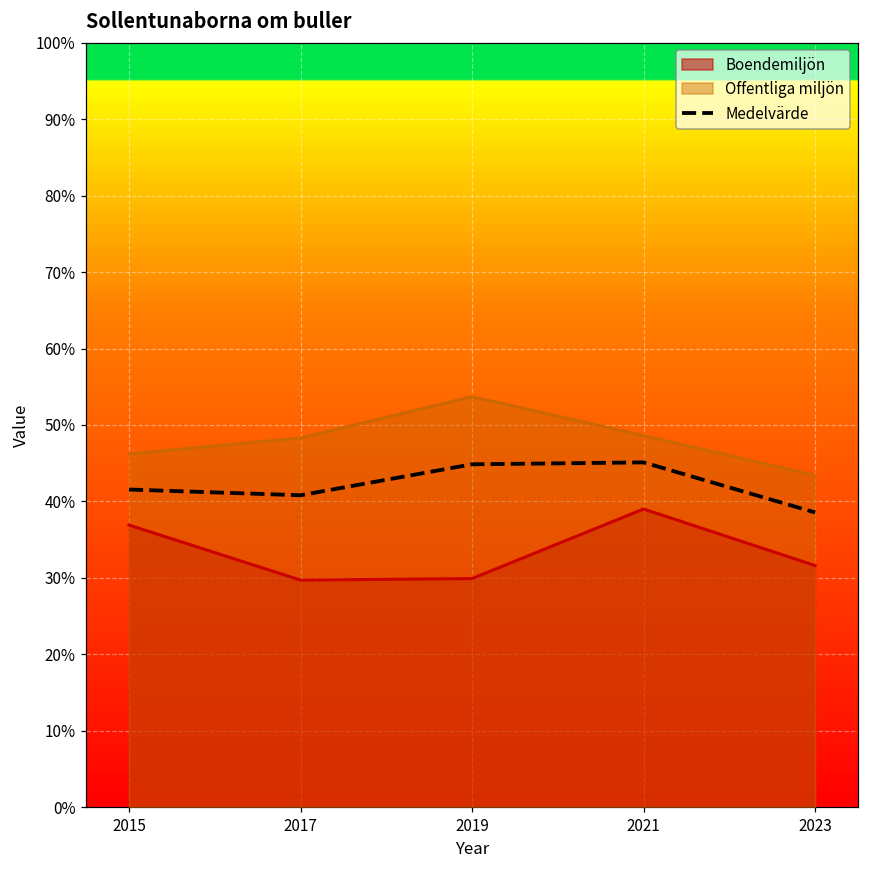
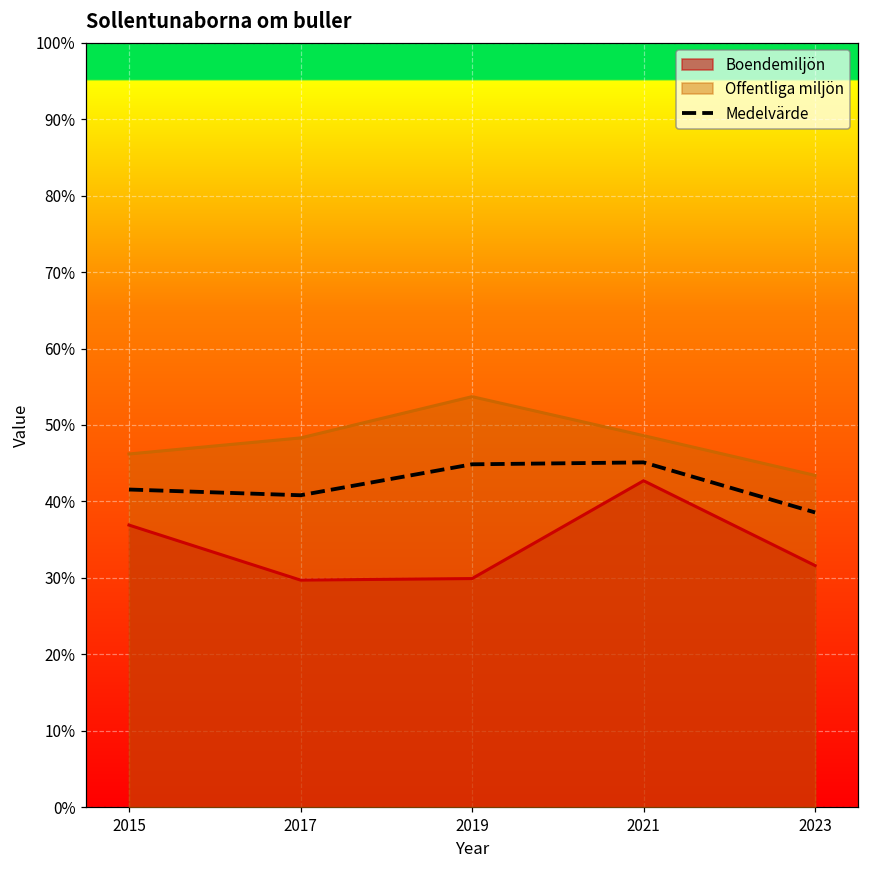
  {
    "Boendemiljön": {
      "2015": "37%",
      "2017": "30%",
      "2019": "30%",
-     "2021": "39%",
+     "2021": "43%",
      "2023": "32%"
    },
    "Offentliga miljön": {
      "2015": "46%",
      "2017": "48%",
      "2019": "54%",
      "2021": "49%",
      "2023": "43%"
    },
    "Medelvärde": {
      "2015": "42%",
      "2017": "41%",
      "2019": "45%",
      "2021": "45%",
      "2023": "39%"
    }
  }
